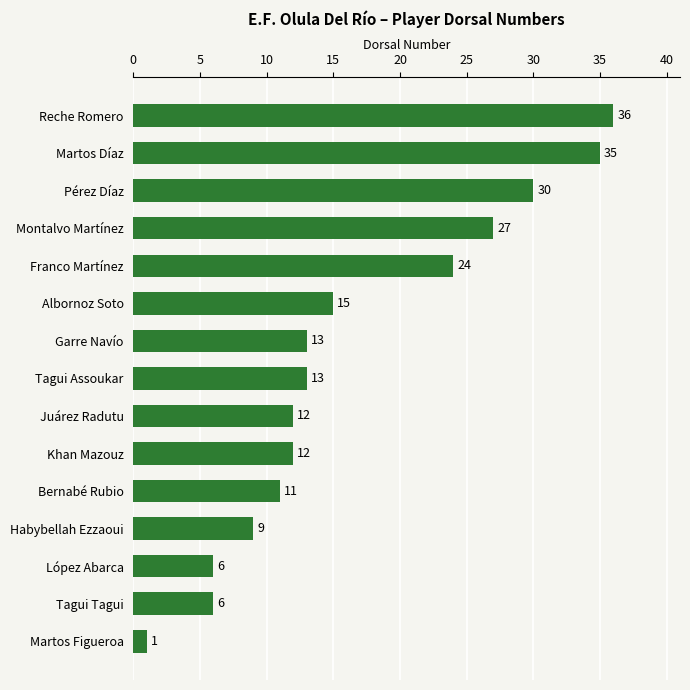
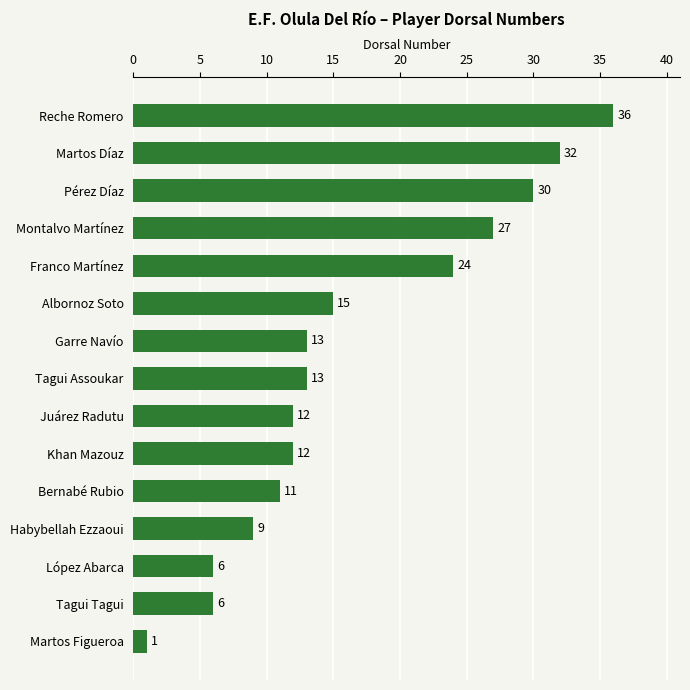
  {
    "Reche Romero": 36,
-   "Martos Díaz": 35,
+   "Martos Díaz": 32,
    "Pérez Díaz": 30,
    "Montalvo Martínez": 27,
    "Franco Martínez": 24,
    "Albornoz Soto": 15,
    "Garre Navío": 13,
    "Tagui Assoukar": 13,
    "Juárez Radutu": 12,
    "Khan Mazouz": 12,
    "Bernabé Rubio": 11,
    "Habybellah Ezzaoui": 9,
    "López Abarca": 6,
    "Tagui Tagui": 6,
    "Martos Figueroa": 1
  }
